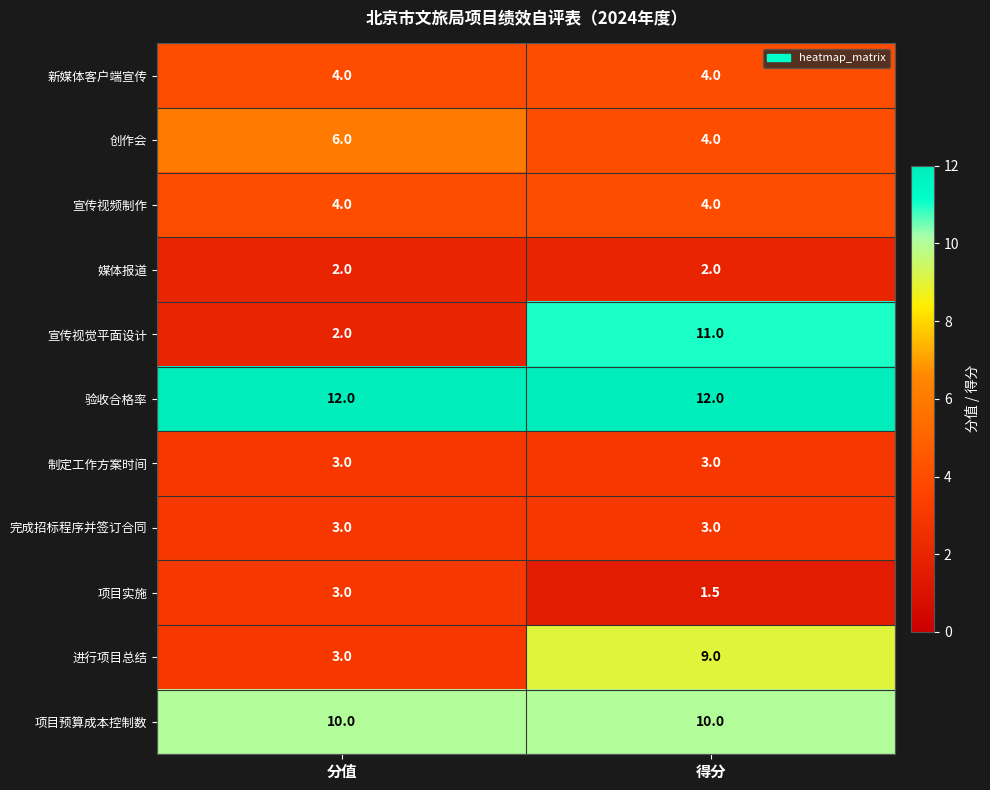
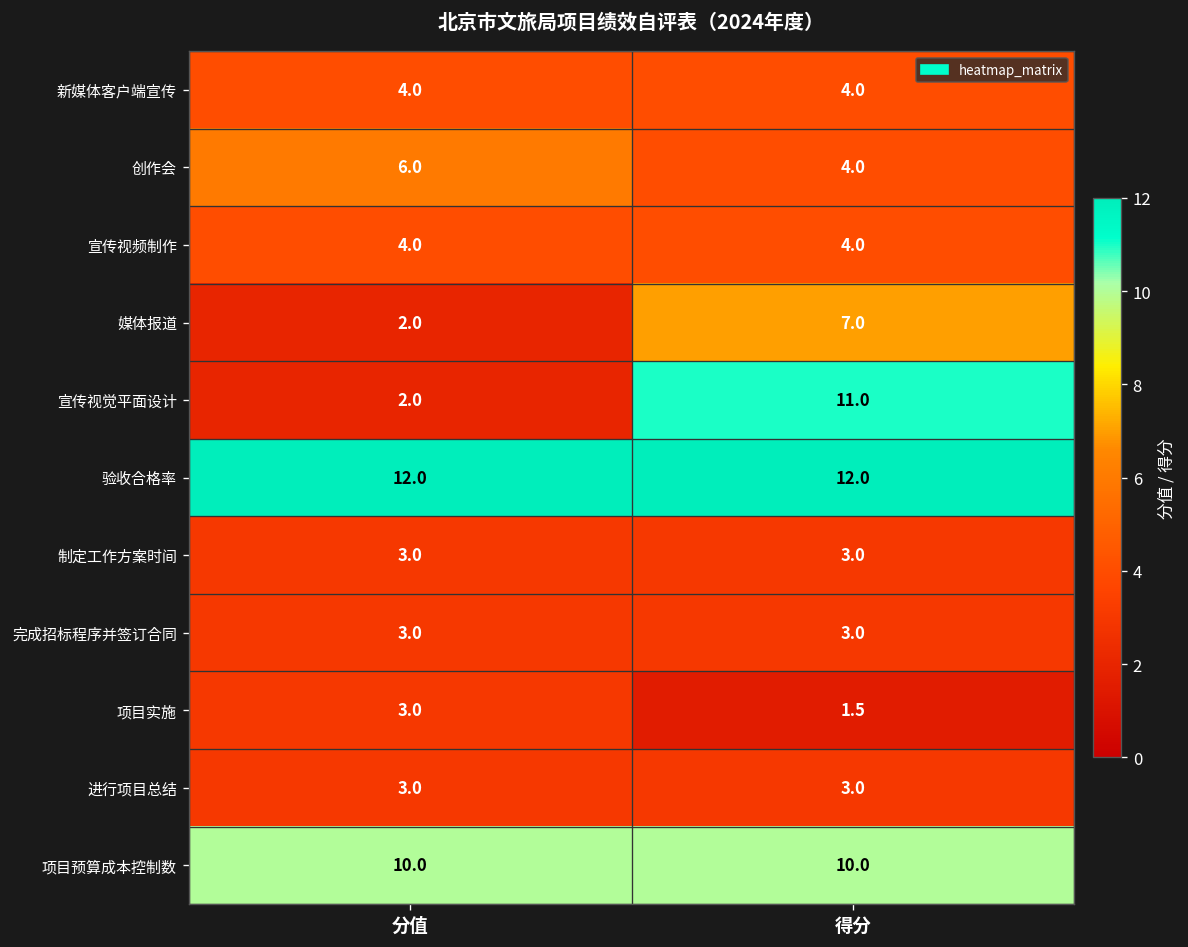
  {
    "新媒体客户端宣传": {
      "分值": 4.0,
      "得分": 4.0
    },
    "创作会": {
      "分值": 6.0,
      "得分": 4.0
    },
    "宣传视频制作": {
      "分值": 4.0,
      "得分": 4.0
    },
    "媒体报道": {
      "分值": 2.0,
-     "得分": 2.0
+     "得分": 7.0
    },
    "宣传视觉平面设计": {
      "分值": 2.0,
      "得分": 11.0
    },
    "验收合格率": {
      "分值": 12.0,
      "得分": 12.0
    },
    "制定工作方案时间": {
      "分值": 3.0,
      "得分": 3.0
    },
    "完成招标程序并签订合同": {
      "分值": 3.0,
      "得分": 3.0
    },
    "项目实施": {
      "分值": 3.0,
      "得分": 1.5
    },
    "进行项目总结": {
      "分值": 3.0,
-     "得分": 9.0
+     "得分": 3.0
    },
    "项目预算成本控制数": {
      "分值": 10.0,
      "得分": 10.0
    }
  }
